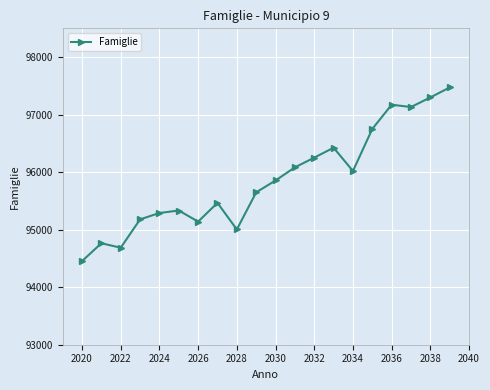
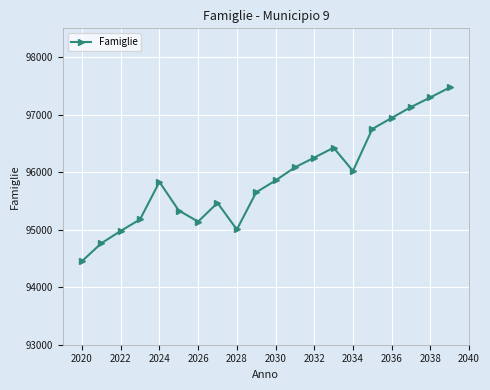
  {
    "2020": 94500,
-   "2022": 94700,
-   "2024": 95300,
+   "2022": 95000,
+   "2024": 95800,
    "2026": 95100,
    "2028": 95000,
    "2030": 95900,
    "2032": 96300,
    "2034": 96000,
-   "2036": 97200,
+   "2036": 96900,
    "2038": 97300
  }
